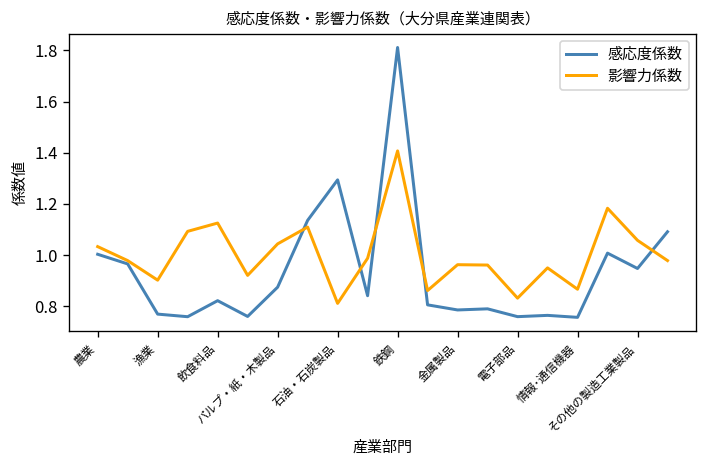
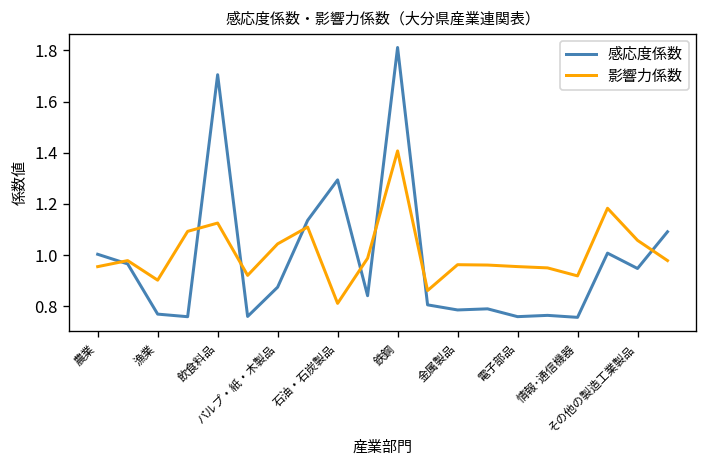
  {
    "感応度係数": {
      "農業": 1.00,
      "漁業": 0.77,
-     "飲食料品": 0.82,
+     "飲食料品": 1.70,
      "パルプ・紙・木製品": 0.88,
      "石油・石炭製品": 1.29,
      "鉄鋼": 1.81,
      "金属製品": 0.79,
      "電子部品": 0.76,
      "情報･通信機器": 0.76,
      "その他の製造工業製品": 0.95
    },
    "影響力係数": {
-     "農業": 1.03,
+     "農業": 0.96,
      "漁業": 0.90,
      "飲食料品": 1.13,
      "パルプ・紙・木製品": 1.04,
      "石油・石炭製品": 0.81,
      "鉄鋼": 1.41,
      "金属製品": 0.96,
-     "電子部品": 0.83,
-     "情報･通信機器": 0.87,
+     "電子部品": 0.96,
+     "情報･通信機器": 0.92,
      "その他の製造工業製品": 1.06
    }
  }
